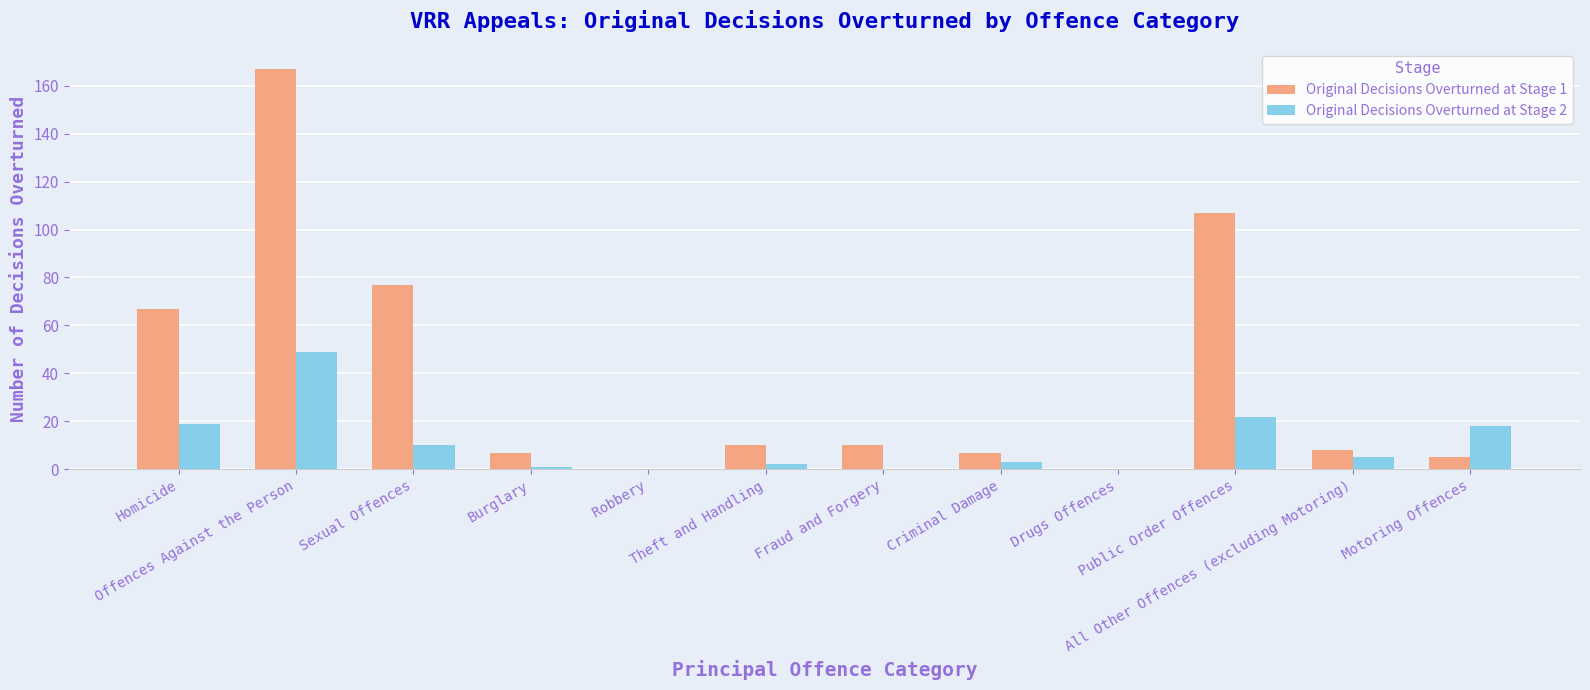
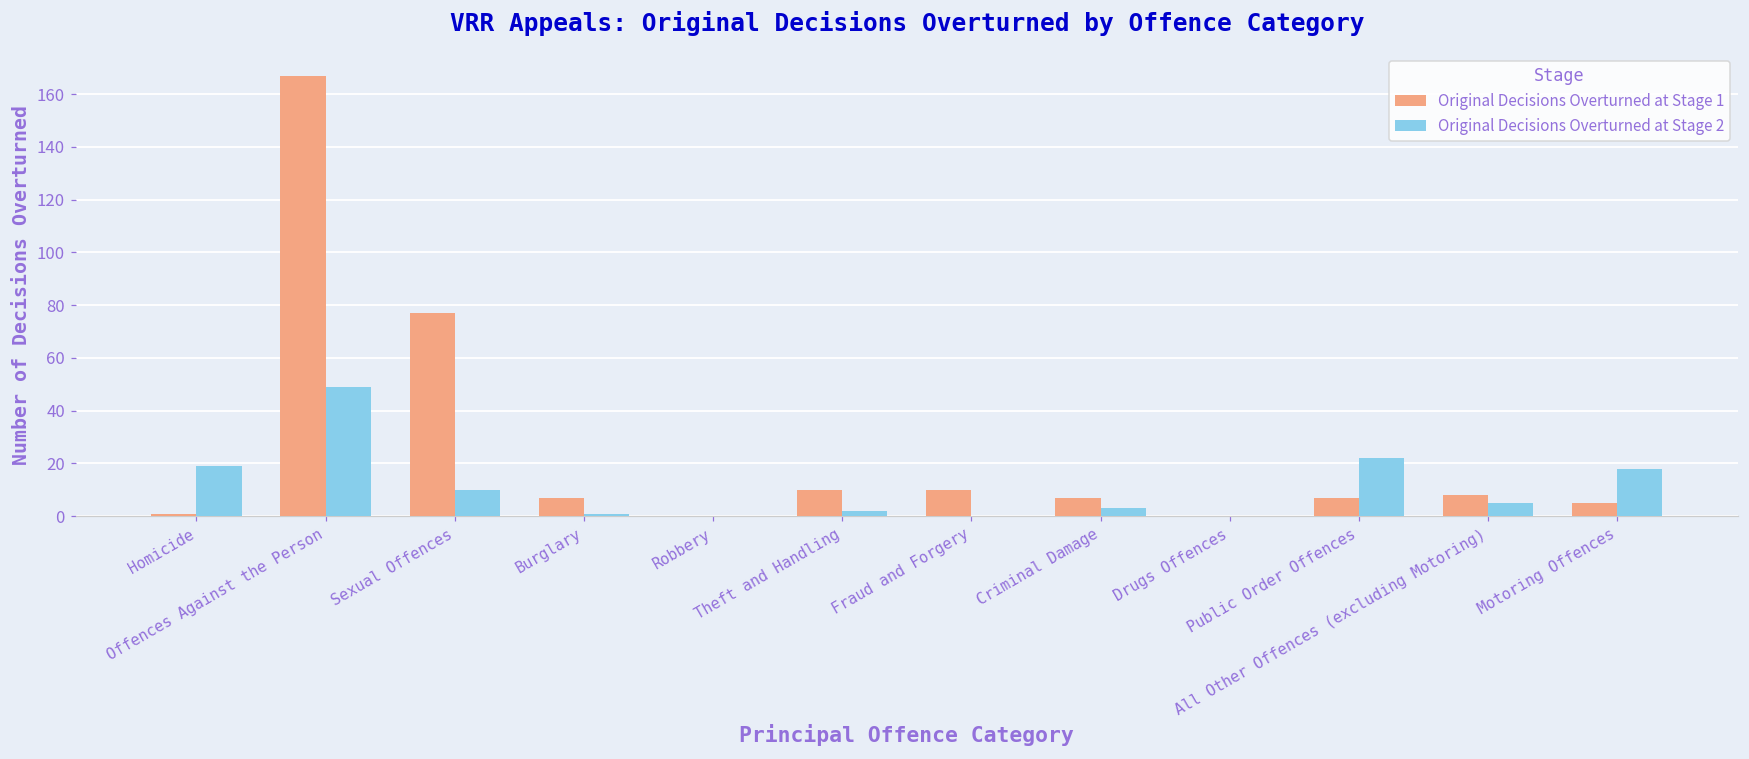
  {
    "Original Decisions Overturned at Stage 1": {
-     "Homicide": 67,
+     "Homicide": 1,
      "Offences Against the Person": 167,
      "Sexual Offences": 77,
      "Burglary": 7,
      "Robbery": 0,
      "Theft and Handling": 10,
      "Fraud and Forgery": 10,
      "Criminal Damage": 7,
      "Drugs Offences": 0,
-     "Public Order Offences": 107,
+     "Public Order Offences": 7,
      "All Other Offences (excluding Motoring)": 8,
      "Motoring Offences": 5
    },
    "Original Decisions Overturned at Stage 2": {
      "Homicide": 19,
      "Offences Against the Person": 49,
      "Sexual Offences": 10,
      "Robbery": 0,
      "Theft and Handling": 2,
      "Fraud and Forgery": 0,
      "Criminal Damage": 3,
      "Drugs Offences": 0,
      "Public Order Offences": 22,
      "All Other Offences (excluding Motoring)": 5,
      "Motoring Offences": 18
    }
  }
